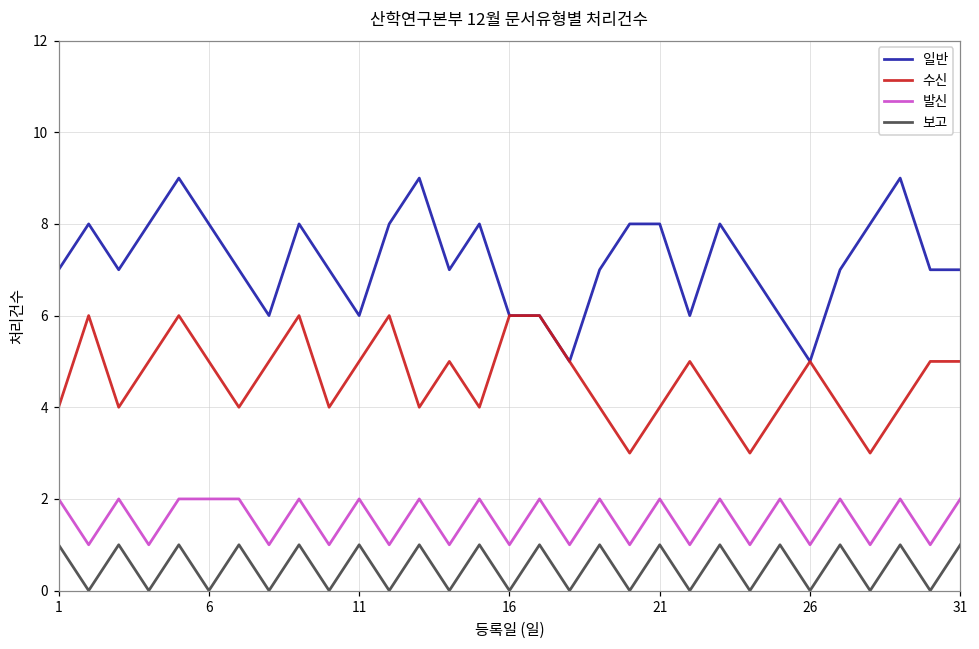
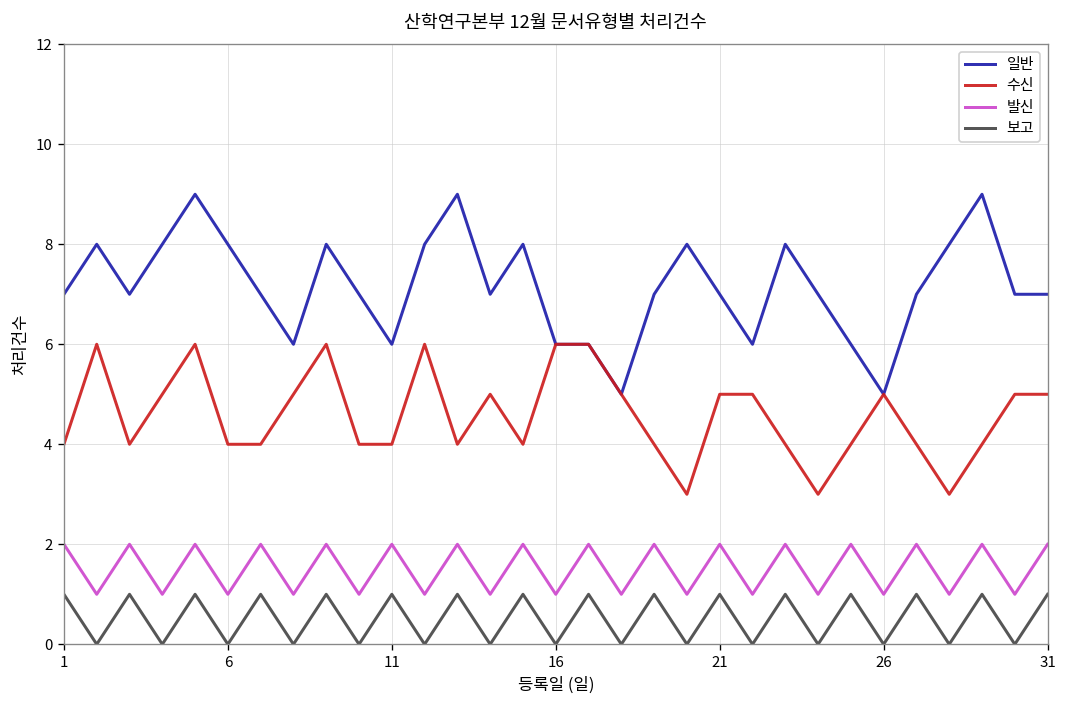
  {
    "일반": {
      "1": 7,
      "6": 8,
      "11": 6,
-     "21": 8,
+     "21": 7,
      "31": 7
    },
    "수신": {
      "1": 4,
-     "6": 5,
-     "11": 5,
-     "21": 4,
+     "6": 4,
+     "11": 4,
+     "21": 5,
      "31": 5
    },
    "발신": {
      "1": 2,
-     "6": 2,
+     "6": 1,
      "11": 2,
      "16": 1,
      "21": 2,
      "26": 1,
      "31": 2
    },
    "보고": {
      "1": 1,
      "6": 0,
      "11": 1,
      "16": 0,
      "21": 1,
      "26": 0,
      "31": 1
    }
  }
